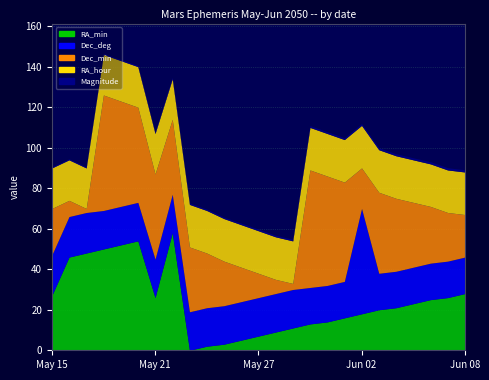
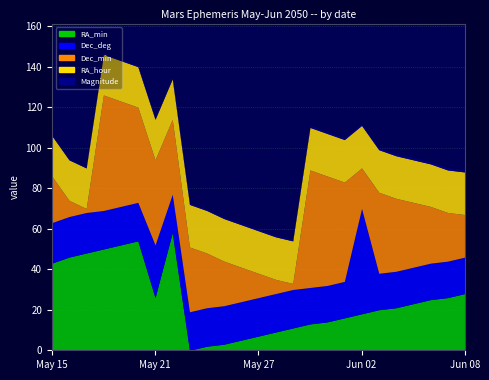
  {
    "RA_min": {
-     "May 15": 27,
+     "May 15": 43,
      "May 21": 26,
      "May 27": 7,
      "Jun 02": 18,
      "Jun 08": 28
    },
    "Dec_deg": {
      "May 15": 20,
-     "May 21": 19,
+     "May 21": 26,
      "May 27": 19,
      "Jun 02": 52,
      "Jun 08": 18
    },
    "Dec_min": {
      "May 15": 23,
      "May 21": 42,
      "May 27": 12,
      "Jun 02": 20,
      "Jun 08": 21
    }
  }
